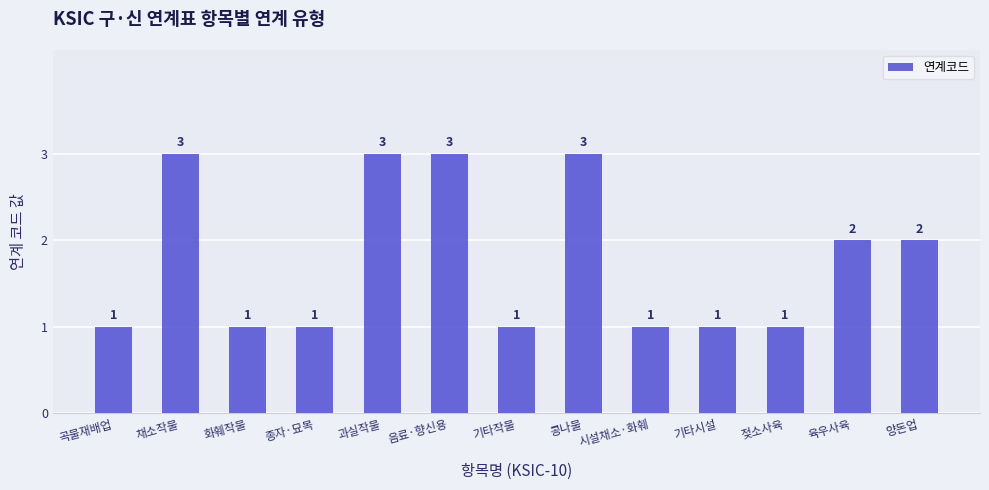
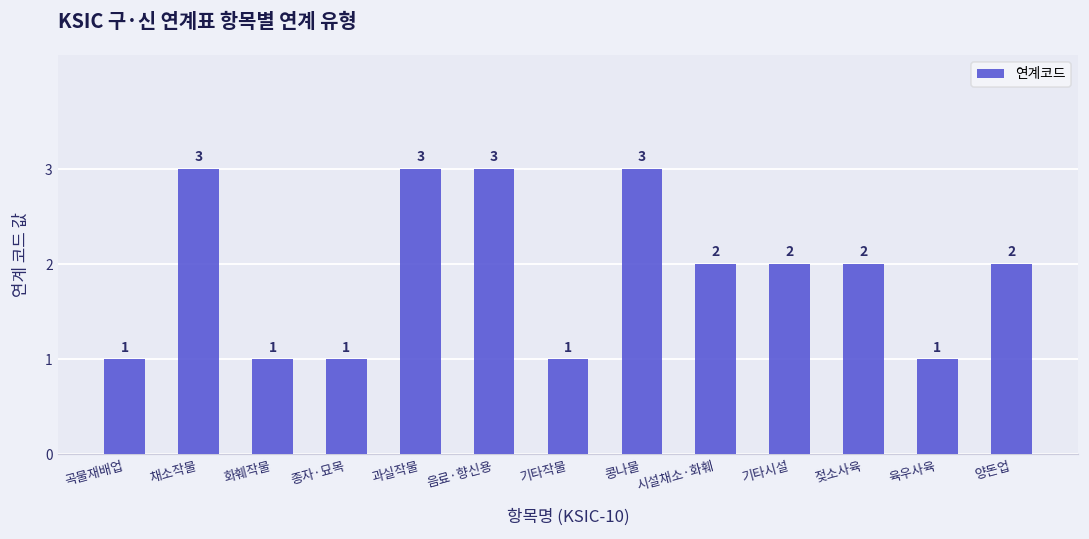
  {
    "곡물재배업": 1,
    "채소작물": 3,
    "화훼작물": 1,
    "종자·묘목": 1,
    "과실작물": 3,
    "음료·향신용": 3,
    "기타작물": 1,
    "콩나물": 3,
-   "시설채소·화훼": 1,
-   "기타시설": 1,
-   "젖소사육": 1,
-   "육우사육": 2,
+   "시설채소·화훼": 2,
+   "기타시설": 2,
+   "젖소사육": 2,
+   "육우사육": 1,
    "양돈업": 2
  }
